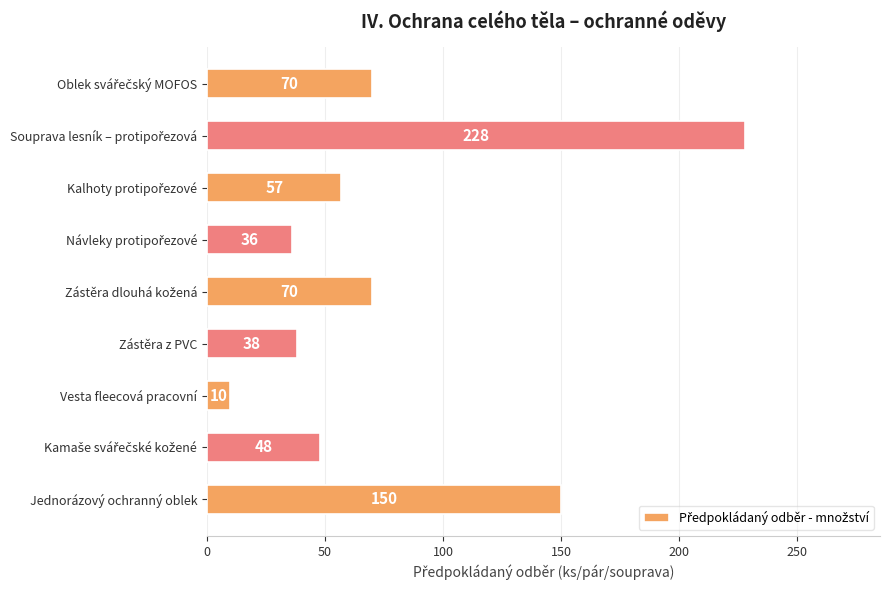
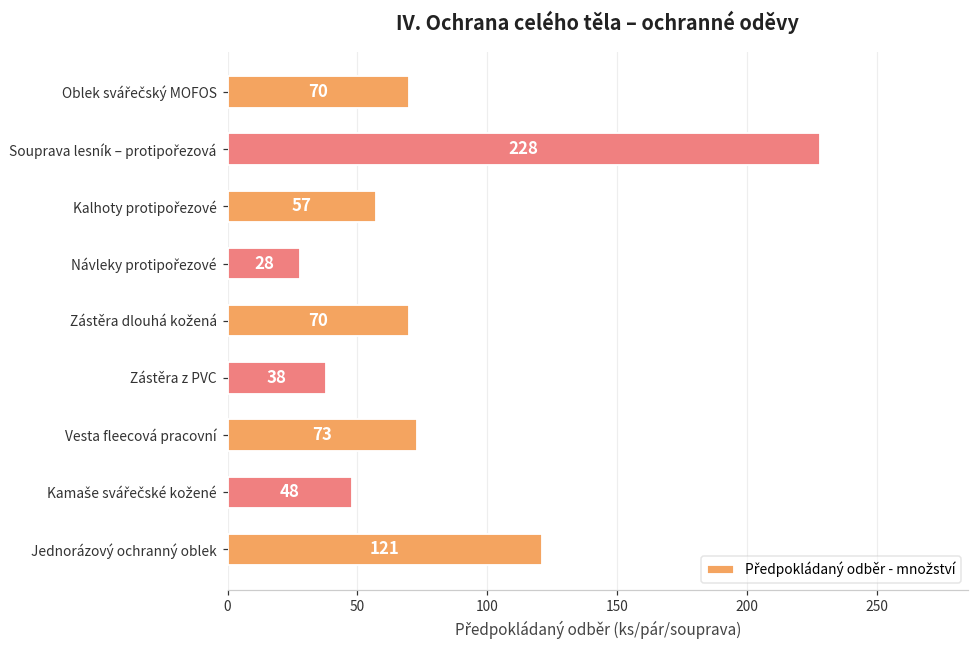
  {
    "Oblek svářečský MOFOS": 70,
    "Souprava lesník – protipořezová": 228,
    "Kalhoty protipořezové": 57,
-   "Návleky protipořezové": 36,
+   "Návleky protipořezové": 28,
    "Zástěra dlouhá kožená": 70,
    "Zástěra z PVC": 38,
-   "Vesta fleecová pracovní": 10,
+   "Vesta fleecová pracovní": 73,
    "Kamaše svářečské kožené": 48,
-   "Jednorázový ochranný oblek": 150
+   "Jednorázový ochranný oblek": 121
  }
